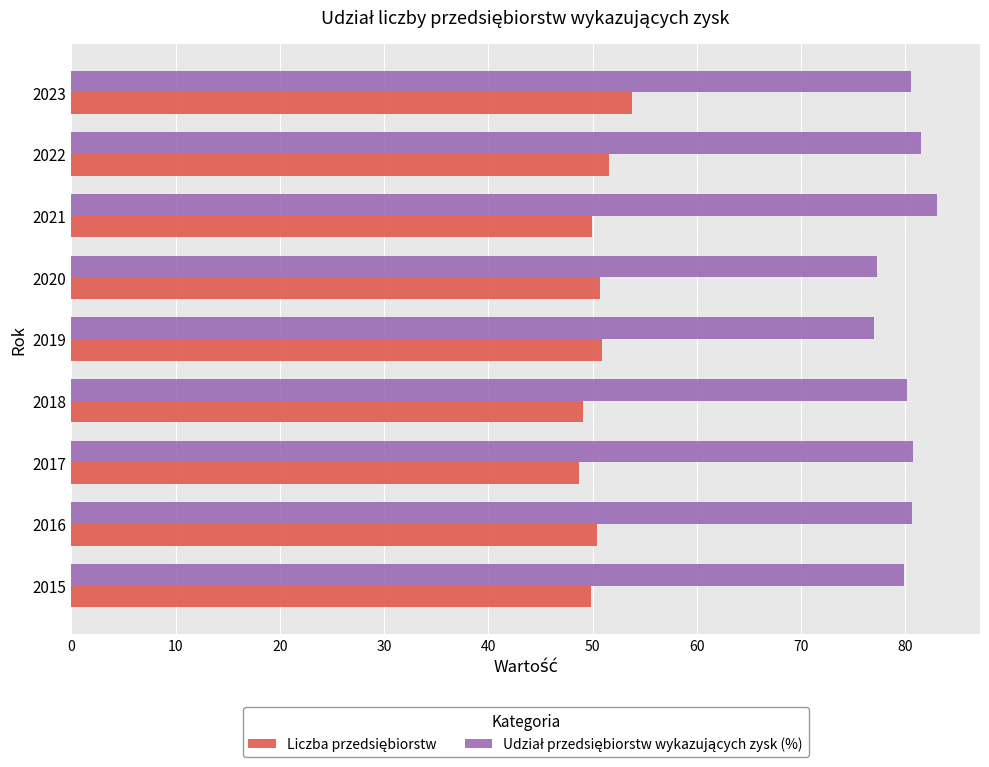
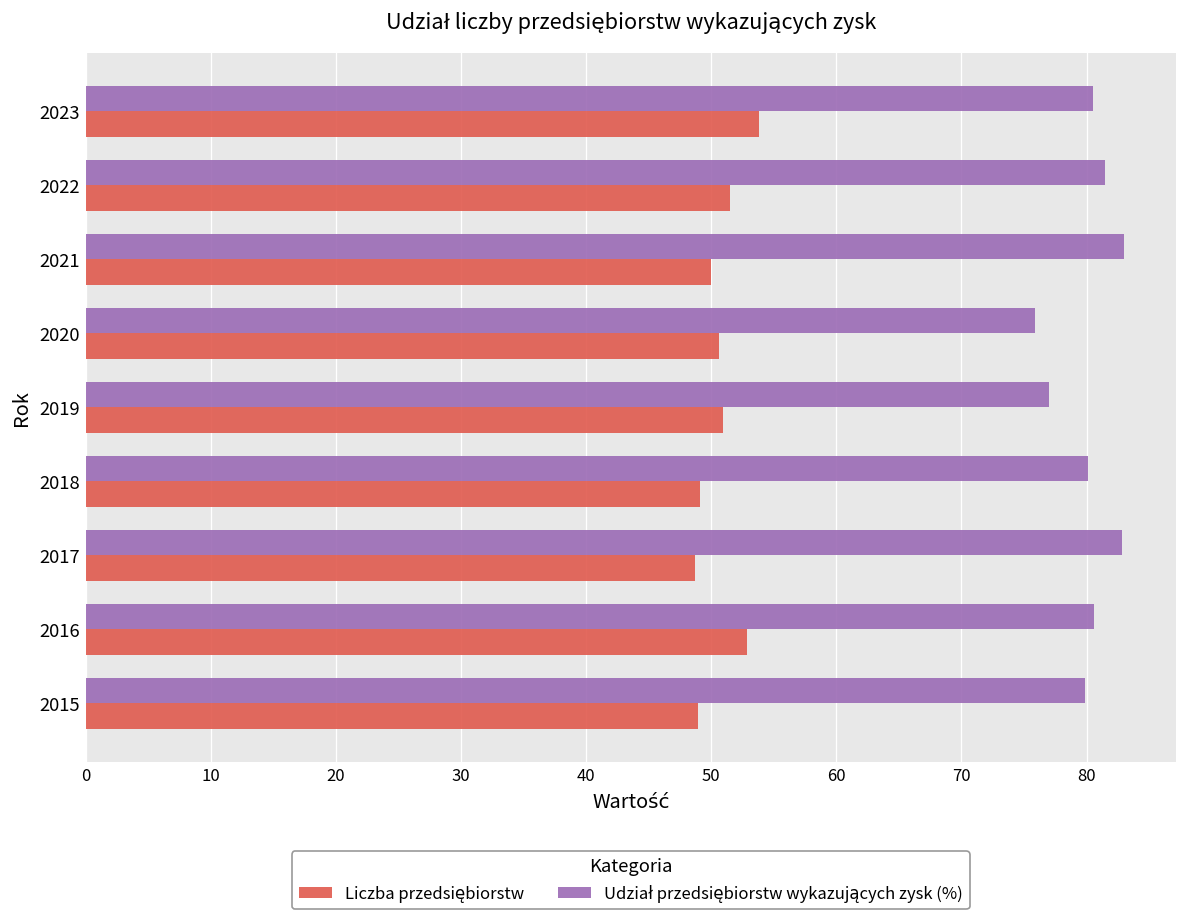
  {
    "Liczba przedsiębiorstw": {
      "2023": 53.8,
      "2022": 51.5,
      "2021": 50.0,
      "2020": 50.7,
      "2019": 50.9,
      "2018": 49.1,
      "2017": 48.7,
-     "2016": 50.4,
-     "2015": 49.9
+     "2016": 52.8,
+     "2015": 49.0
    },
    "Udział przedsiębiorstw wykazujących zysk (%)": {
      "2023": 80.5,
      "2022": 81.5,
      "2021": 83.0,
-     "2020": 77.3,
+     "2020": 75.9,
      "2019": 77.0,
      "2018": 80.1,
-     "2017": 80.7,
+     "2017": 82.8,
      "2016": 80.6,
      "2015": 79.9
    }
  }
